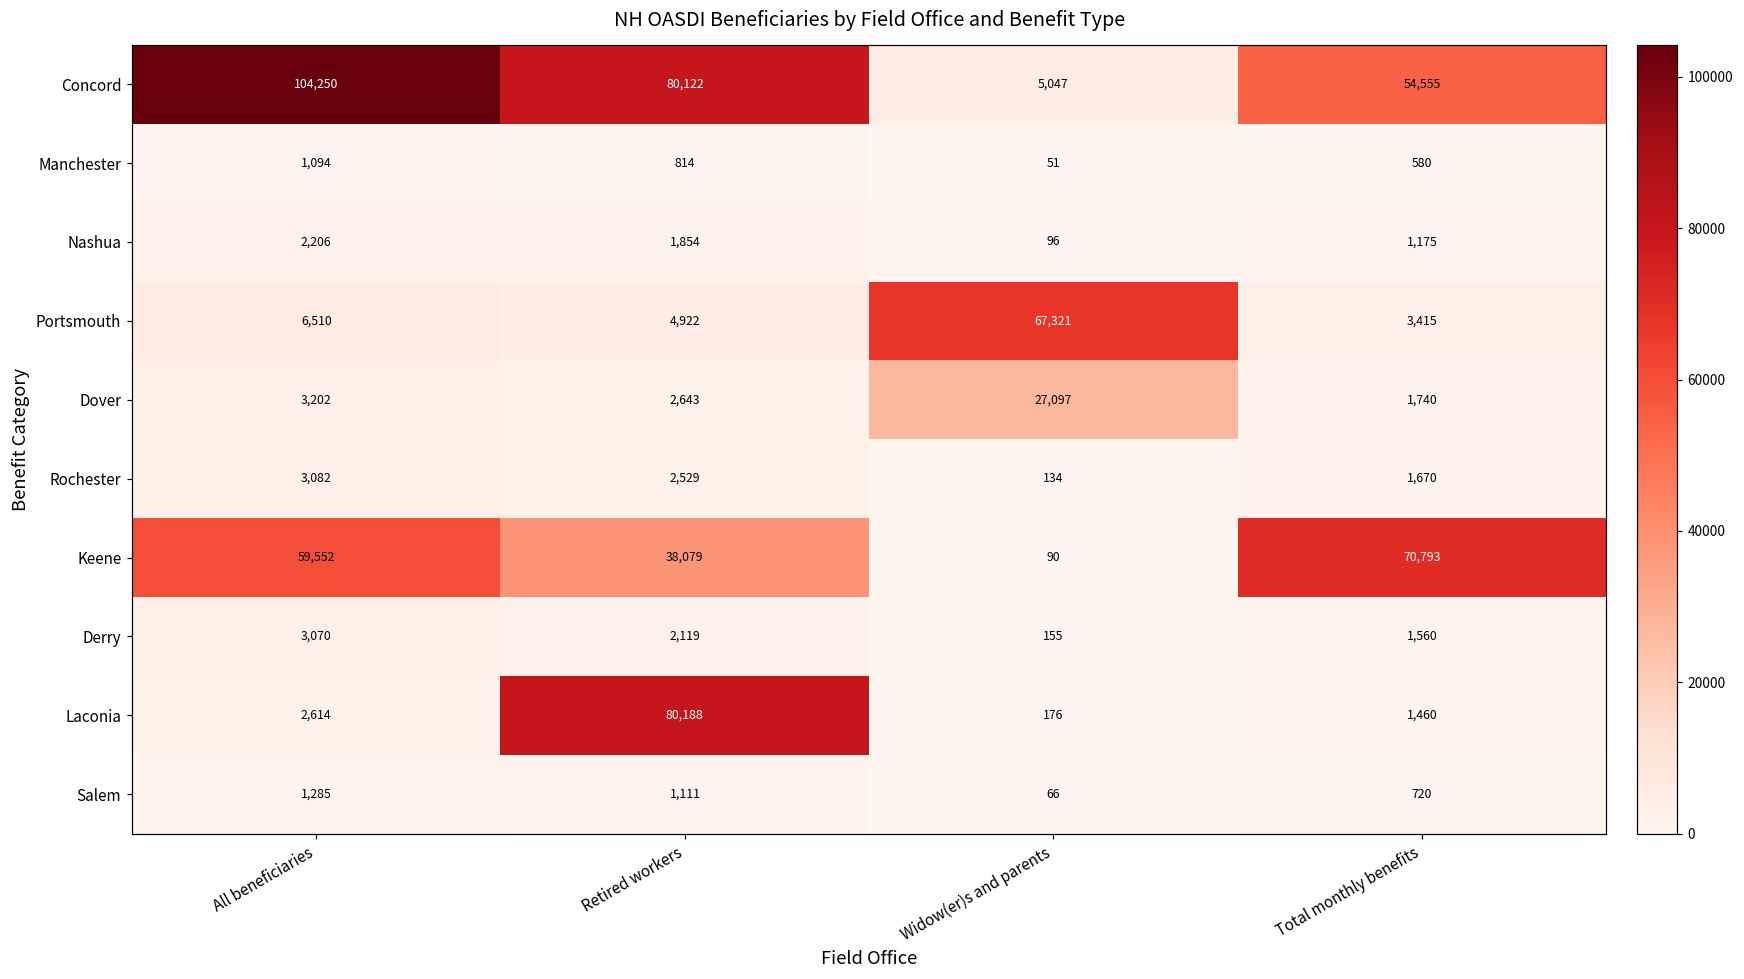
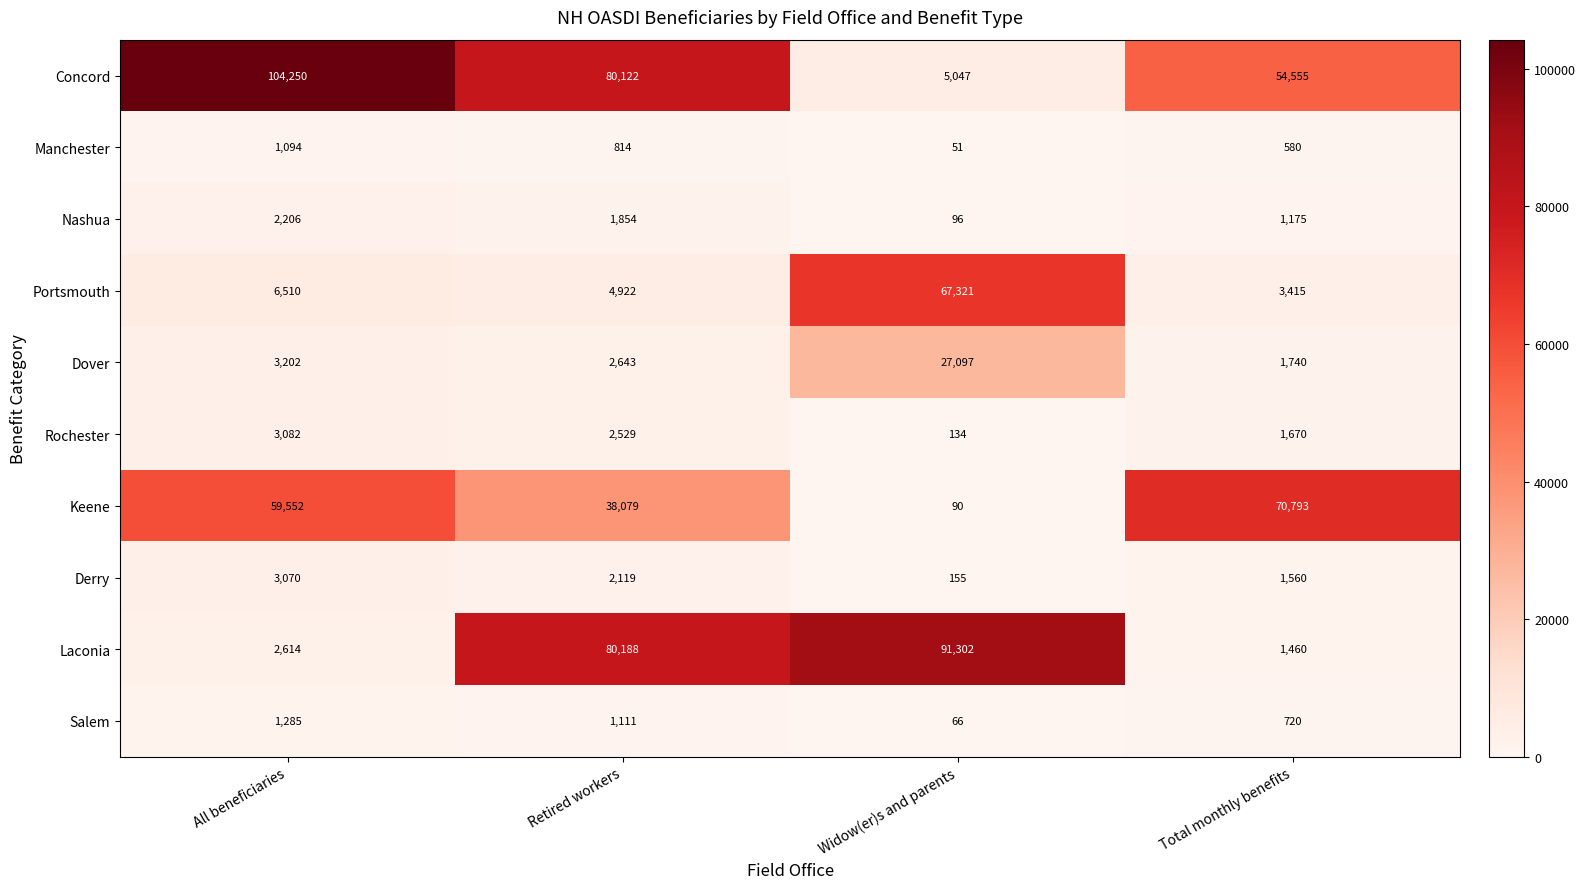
  {
    "Concord": {
      "All beneficiaries": "104,250",
      "Retired workers": "80,122",
      "Widow(er)s and parents": "5,047",
      "Total monthly benefits": "54,555"
    },
    "Manchester": {
      "All beneficiaries": "1,094",
      "Retired workers": "814",
      "Widow(er)s and parents": "51",
      "Total monthly benefits": "580"
    },
    "Nashua": {
      "All beneficiaries": "2,206",
      "Retired workers": "1,854",
      "Widow(er)s and parents": "96",
      "Total monthly benefits": "1,175"
    },
    "Portsmouth": {
      "All beneficiaries": "6,510",
      "Retired workers": "4,922",
      "Widow(er)s and parents": "67,321",
      "Total monthly benefits": "3,415"
    },
    "Dover": {
      "All beneficiaries": "3,202",
      "Retired workers": "2,643",
      "Widow(er)s and parents": "27,097",
      "Total monthly benefits": "1,740"
    },
    "Rochester": {
      "All beneficiaries": "3,082",
      "Retired workers": "2,529",
      "Widow(er)s and parents": "134",
      "Total monthly benefits": "1,670"
    },
    "Keene": {
      "All beneficiaries": "59,552",
      "Retired workers": "38,079",
      "Widow(er)s and parents": "90",
      "Total monthly benefits": "70,793"
    },
    "Derry": {
      "All beneficiaries": "3,070",
      "Retired workers": "2,119",
      "Widow(er)s and parents": "155",
      "Total monthly benefits": "1,560"
    },
    "Laconia": {
      "All beneficiaries": "2,614",
      "Retired workers": "80,188",
-     "Widow(er)s and parents": "176",
+     "Widow(er)s and parents": "91,302",
      "Total monthly benefits": "1,460"
    },
    "Salem": {
      "All beneficiaries": "1,285",
      "Retired workers": "1,111",
      "Widow(er)s and parents": "66",
      "Total monthly benefits": "720"
    }
  }
